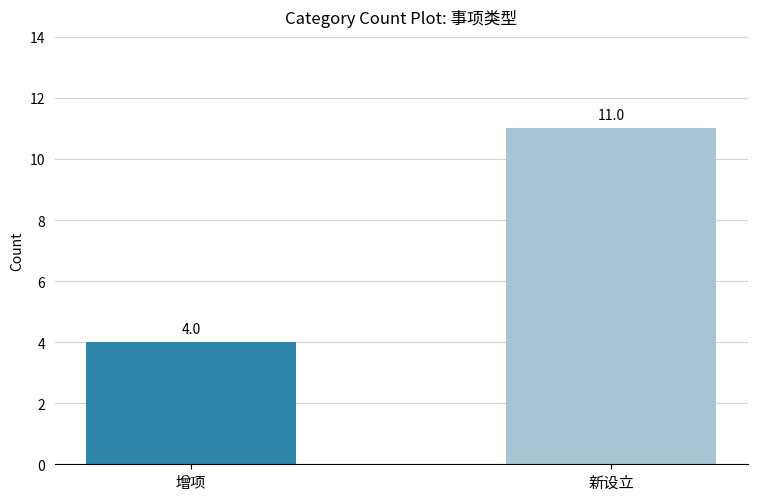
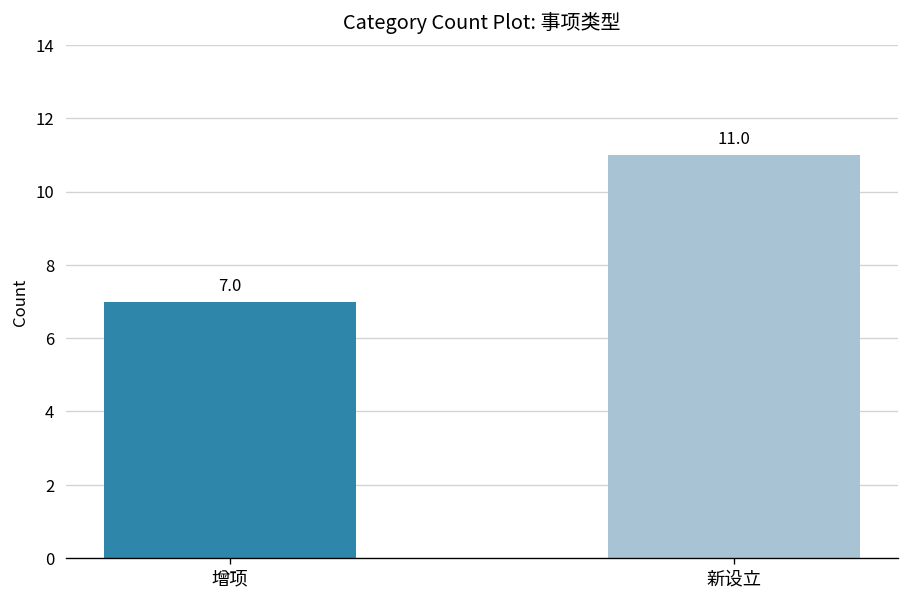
  {
-   "增项": 4.0,
+   "增项": 7.0,
    "新设立": 11.0
  }
